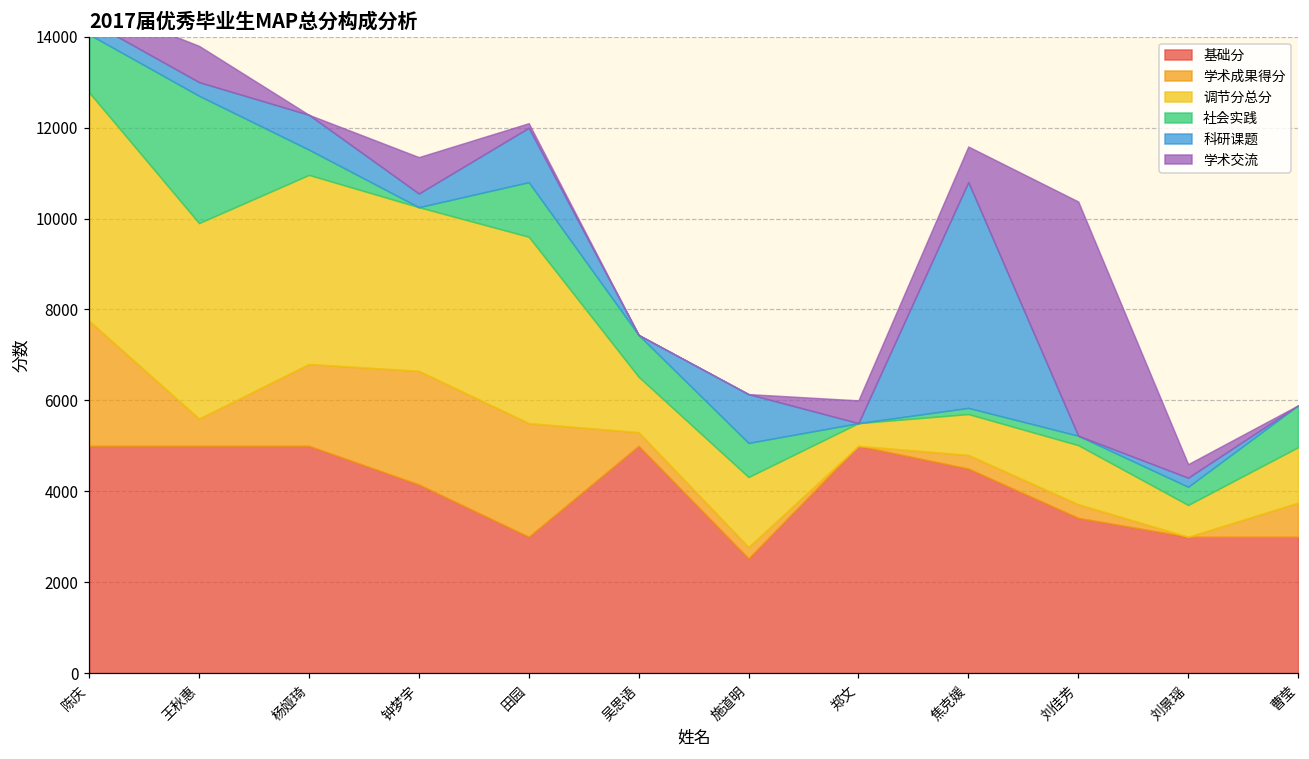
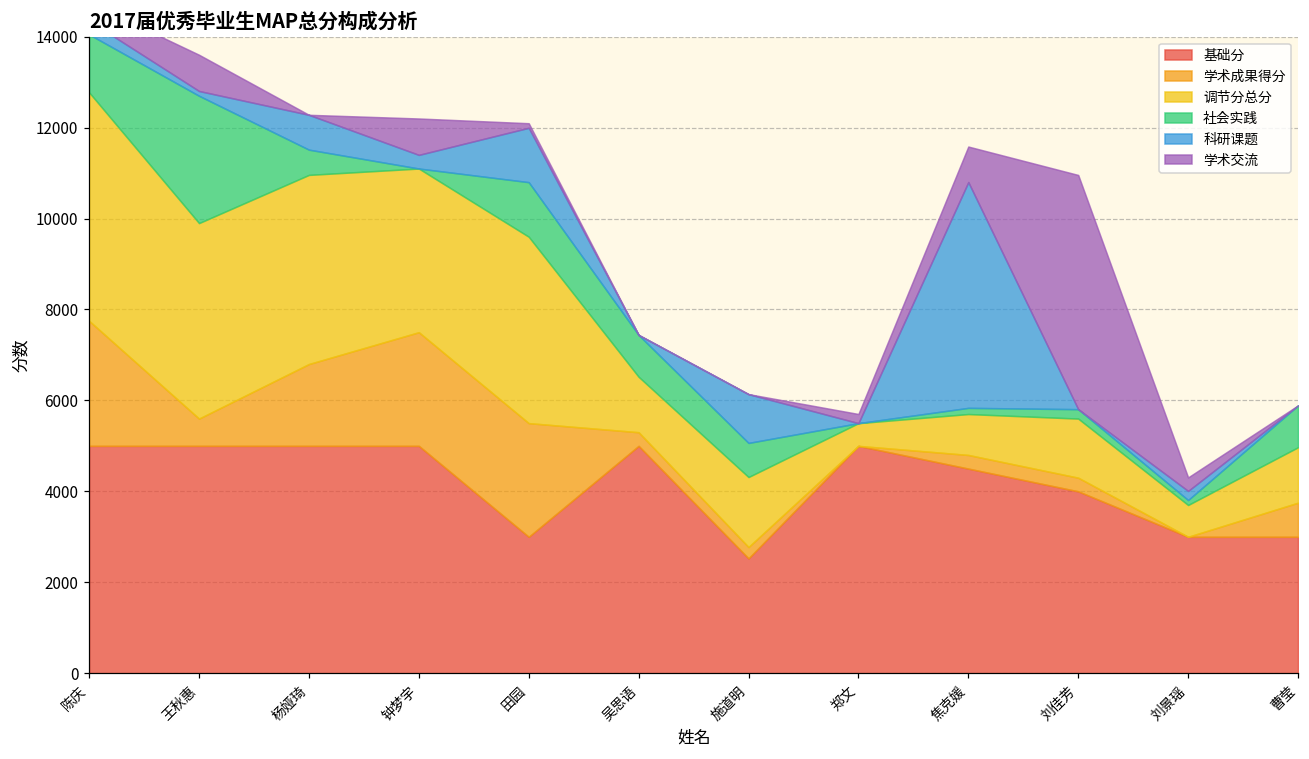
  {
    "基础分": {
      "陈庆": 5000,
      "王秋惠": 5000,
      "杨娅琦": 5000,
-     "钟梦宇": 4200,
+     "钟梦宇": 5000,
      "田园": 3000,
      "吴思语": 5000,
      "施道明": 2500,
      "焦克媛": 4500,
-     "刘佳芳": 3400,
+     "刘佳芳": 4000,
      "曹莹": 3000
    },
    "社会实践": {
      "陈庆": 1300,
      "王秋惠": 2800,
      "杨娅琦": 600,
      "田园": 1200,
      "施道明": 800,
      "焦克媛": 100,
-     "刘景瑶": 400
+     "刘景瑶": 100
    },
    "科研课题": {
-     "王秋惠": 300,
+     "王秋惠": 100,
      "钟梦宇": 300,
      "田园": 1200,
      "焦克媛": 5000,
      "刘景瑶": 200
    },
    "学术交流": {
      "王秋惠": 800,
      "钟梦宇": 800,
      "田园": 100,
-     "郑文": 500,
+     "郑文": 200,
      "焦克媛": 800,
      "刘佳芳": 5200,
      "刘景瑶": 300
    }
  }
